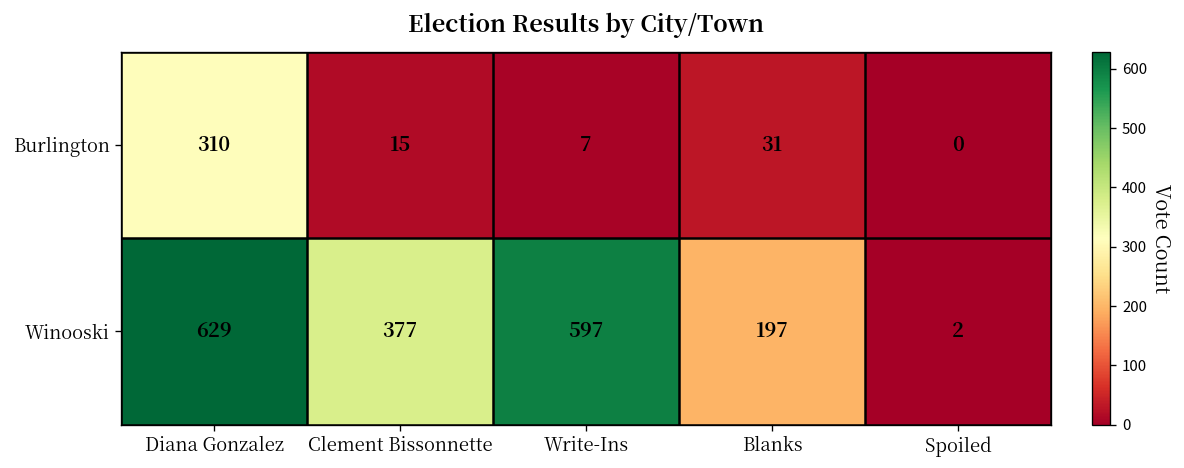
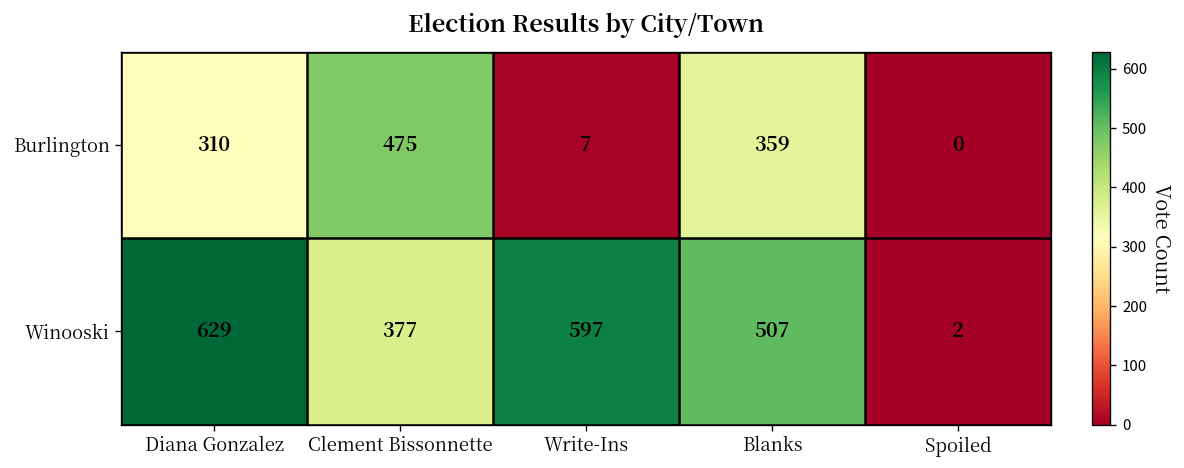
  {
    "Burlington": {
      "Diana Gonzalez": 310,
-     "Clement Bissonnette": 15,
+     "Clement Bissonnette": 475,
      "Write-Ins": 7,
-     "Blanks": 31,
+     "Blanks": 359,
      "Spoiled": 0
    },
    "Winooski": {
      "Diana Gonzalez": 629,
      "Clement Bissonnette": 377,
      "Write-Ins": 597,
-     "Blanks": 197,
+     "Blanks": 507,
      "Spoiled": 2
    }
  }
